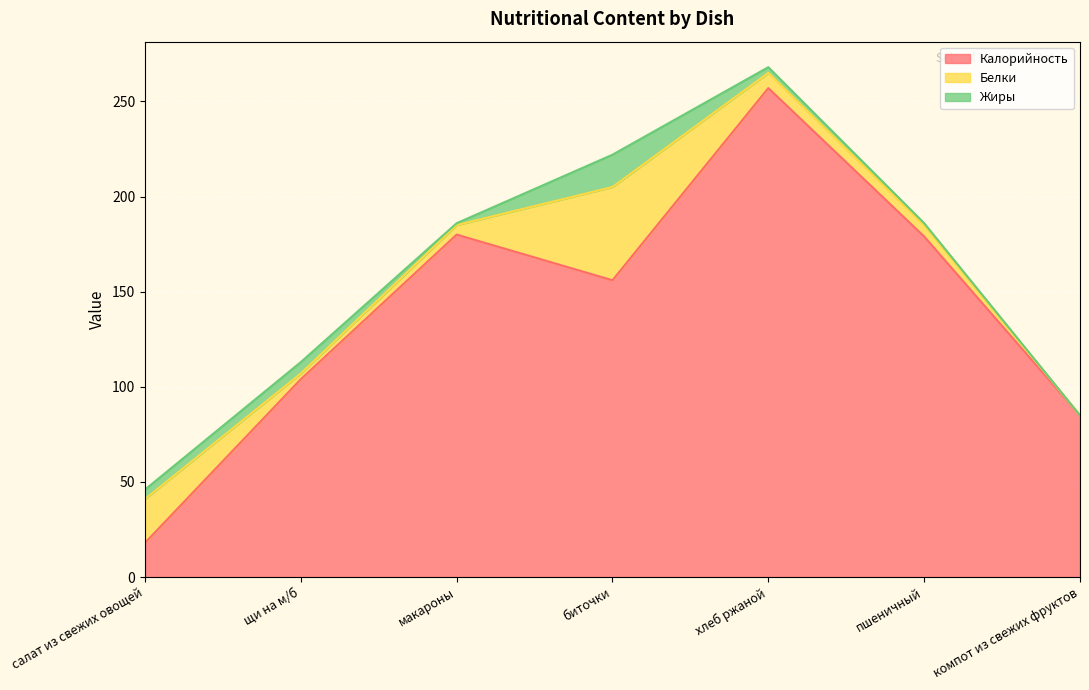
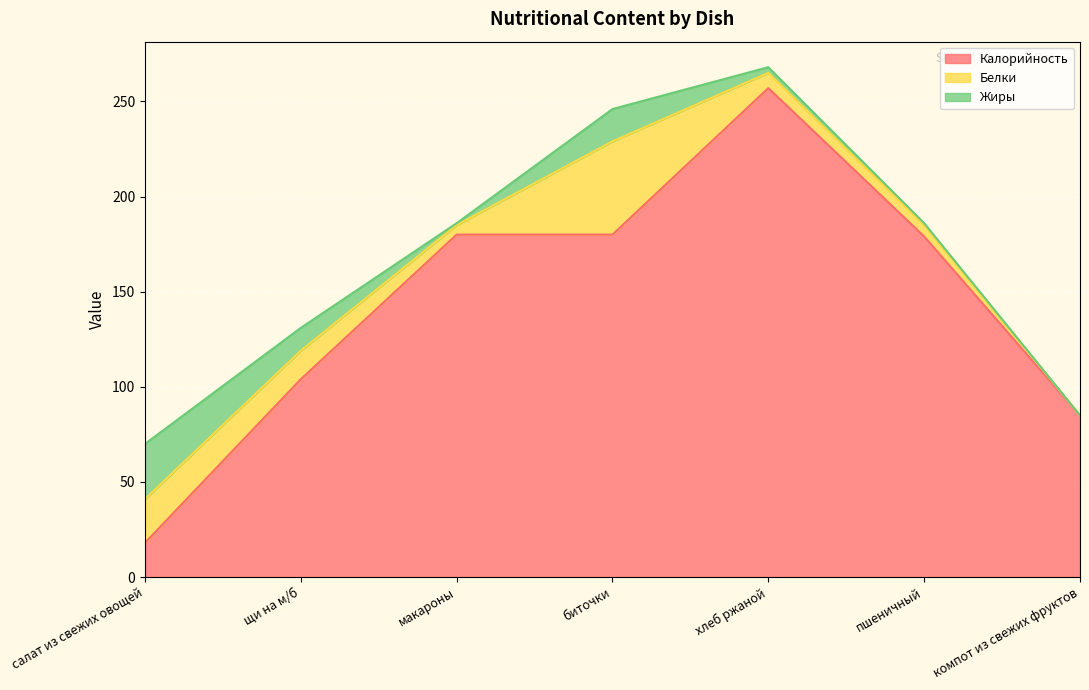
  {
    "Калорийность": {
      "салат из свежих овощей": 18,
      "щи на м/б": 104,
      "макароны": 180,
-     "биточки": 156,
+     "биточки": 180,
      "хлеб ржаной": 257,
      "пшеничный": 179
    },
    "Белки": {
      "салат из свежих овощей": 23,
-     "щи на м/б": 3,
+     "щи на м/б": 15,
      "биточки": 49,
      "хлеб ржаной": 8
    },
    "Жиры": {
-     "салат из свежих овощей": 5,
-     "щи на м/б": 6,
+     "салат из свежих овощей": 29,
+     "щи на м/б": 12,
      "биточки": 17,
      "хлеб ржаной": 3
    }
  }
